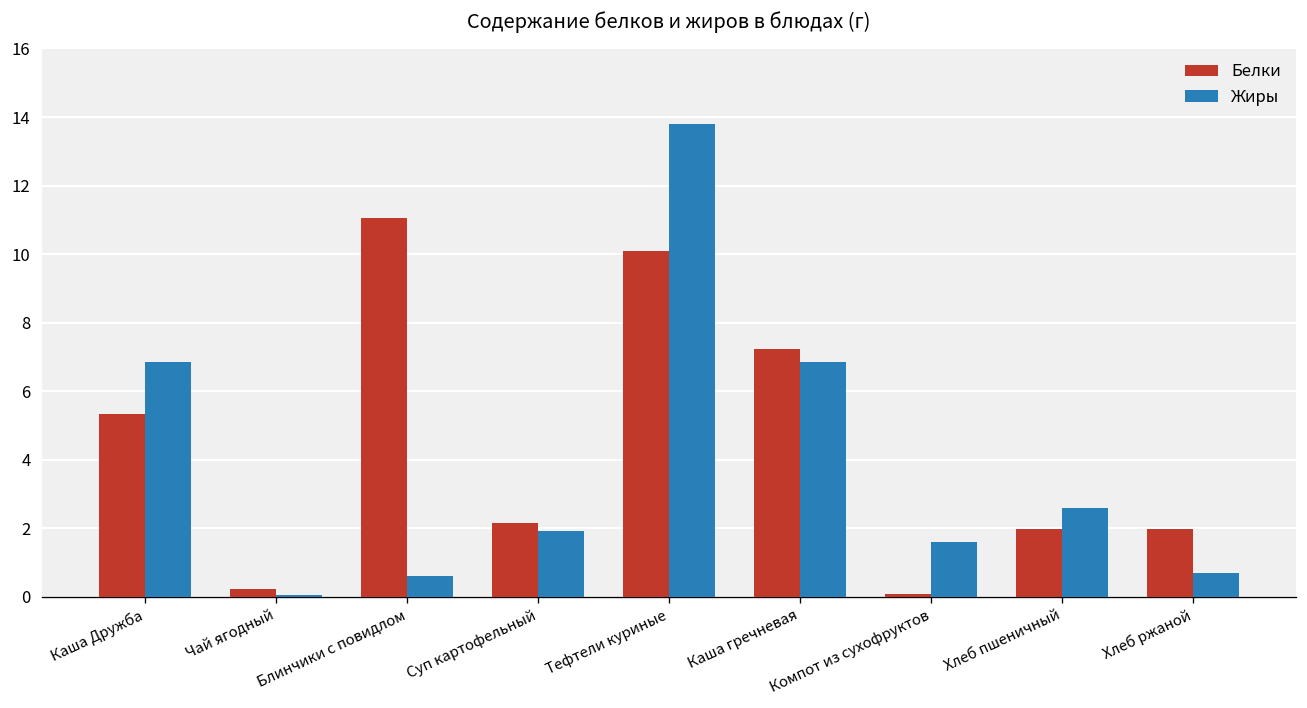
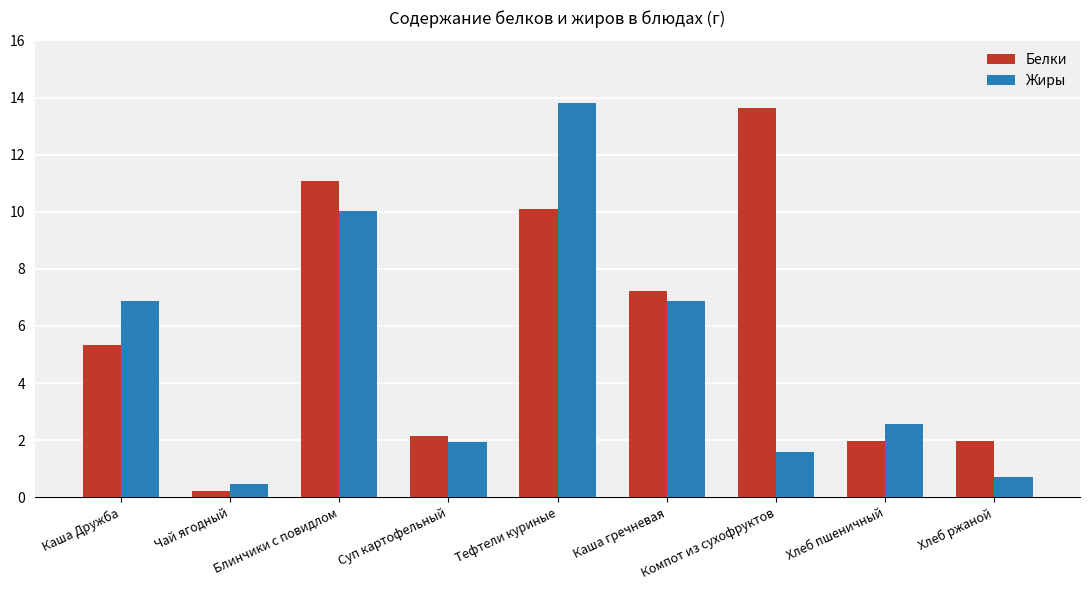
  {
    "Белки": {
      "Каша Дружба": 5.3,
      "Чай ягодный": 0.2,
      "Блинчики с повидлом": 11.1,
      "Суп картофельный": 2.2,
      "Тефтели куриные": 10.1,
      "Каша гречневая": 7.2,
-     "Компот из сухофруктов": 0.1,
+     "Компот из сухофруктов": 13.6,
      "Хлеб пшеничный": 2.0,
      "Хлеб ржаной": 2.0
    },
    "Жиры": {
      "Каша Дружба": 6.9,
-     "Чай ягодный": 0.1,
-     "Блинчики с повидлом": 0.6,
+     "Чай ягодный": 0.5,
+     "Блинчики с повидлом": 10.0,
      "Суп картофельный": 1.9,
      "Тефтели куриные": 13.8,
      "Каша гречневая": 6.9,
      "Компот из сухофруктов": 1.6,
      "Хлеб пшеничный": 2.6,
      "Хлеб ржаной": 0.7
    }
  }
